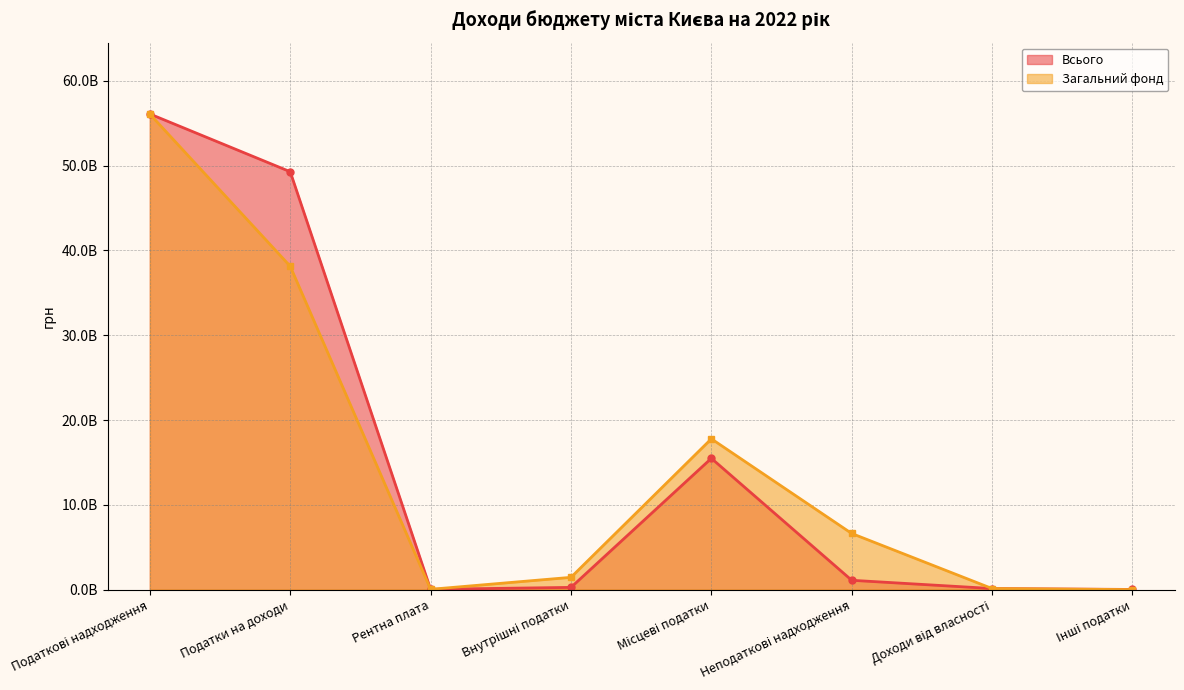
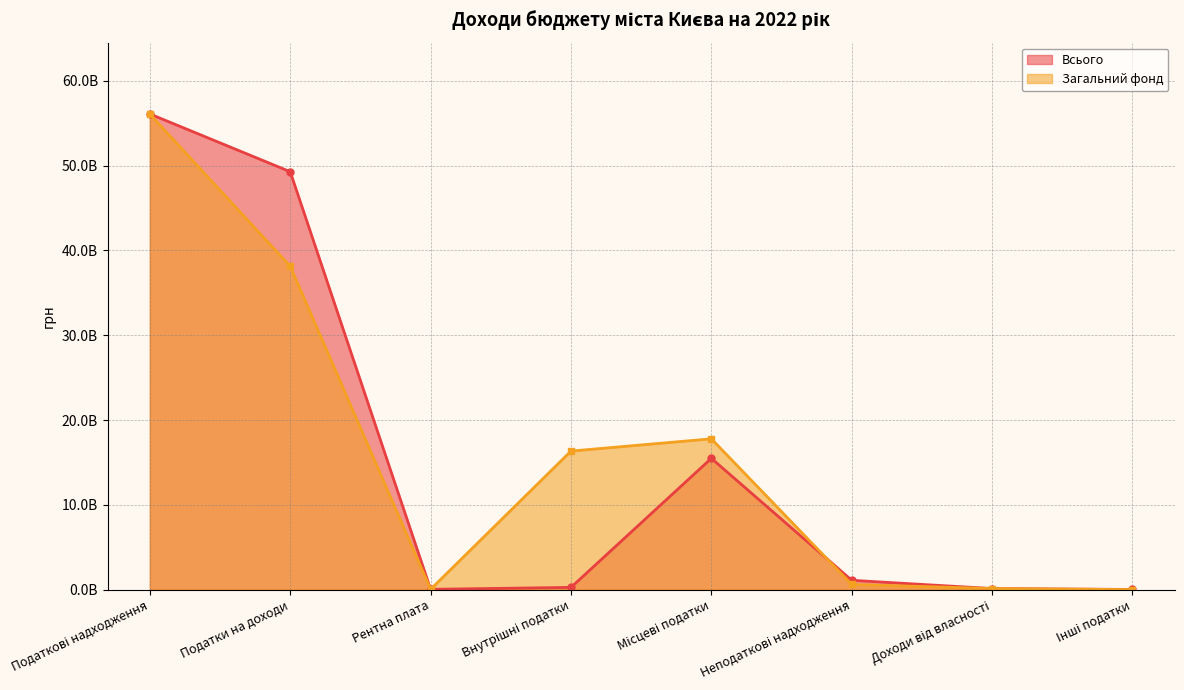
  {
    "Всього": {
      "Податки на доходи": 49000000000,
      "Внутрішні податки": 0,
      "Місцеві податки": 15000000000,
      "Неподаткові надходження": 1000000000
    },
    "Загальний фонд": {
      "Податки на доходи": 38000000000,
-     "Внутрішні податки": 1000000000,
+     "Внутрішні податки": 16000000000,
      "Місцеві податки": 18000000000,
-     "Неподаткові надходження": 7000000000
+     "Неподаткові надходження": 1000000000
    }
  }
